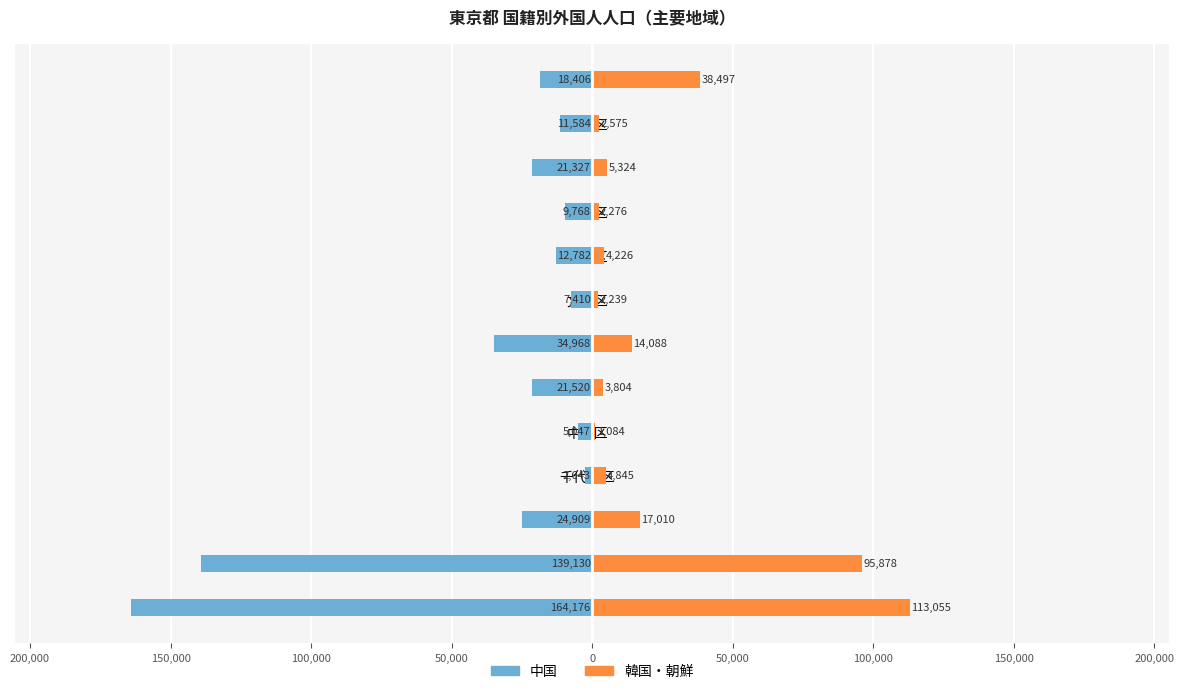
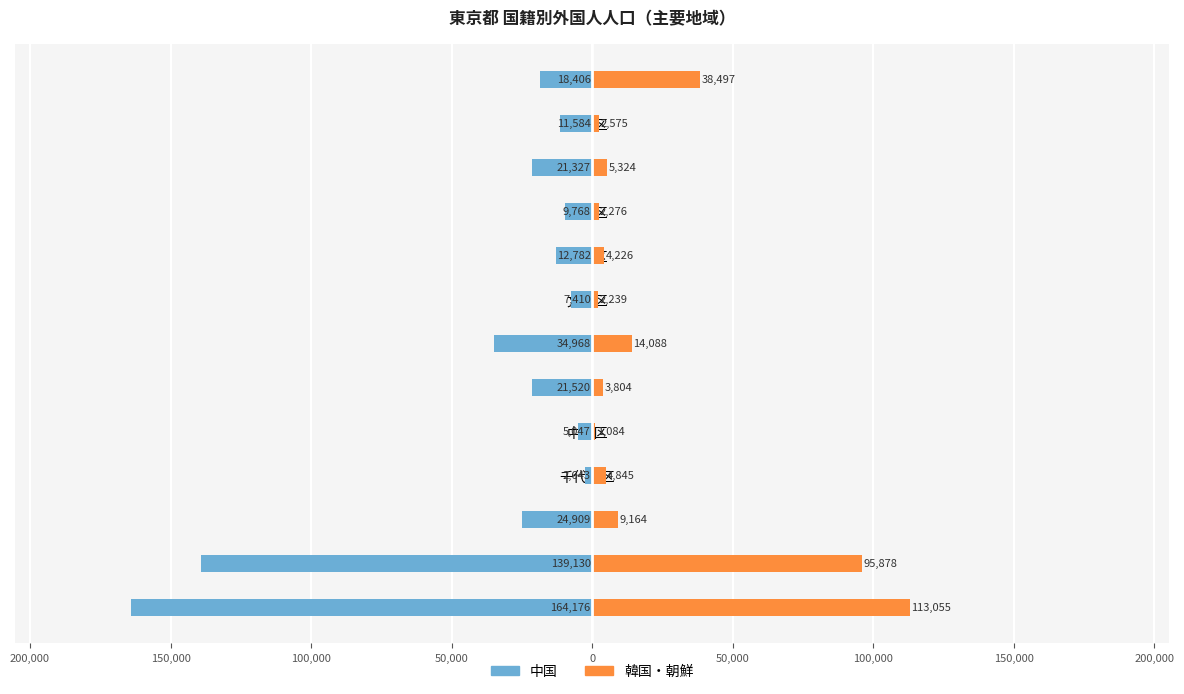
  {
    "韓国・朝鮮": {
      "大田区": "38,497",
      "品川区": "2,575",
      "江東区": "5,324",
      "墨田区": "2,276",
      "台東区": "4,226",
      "文京区": "2,239",
      "新宿区": "14,088",
      "港区": "3,804",
      "中央区": "1,084",
      "千代田区": "4,845",
-     "市部": "17,010",
+     "市部": "9,164",
      "区部": "95,878",
      "総数": "113,055"
    }
  }
